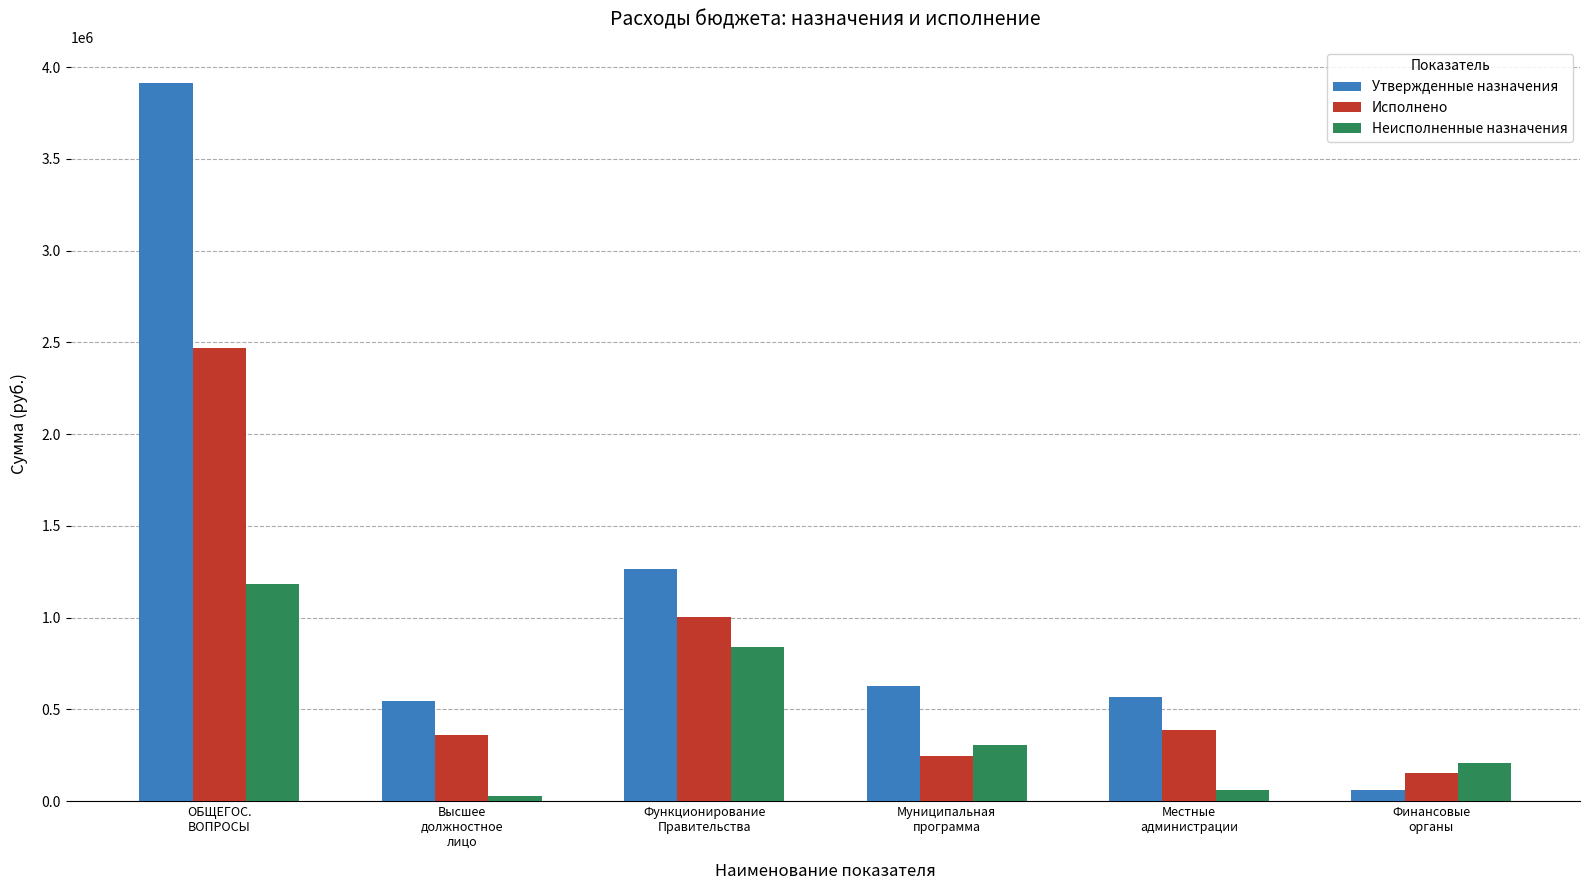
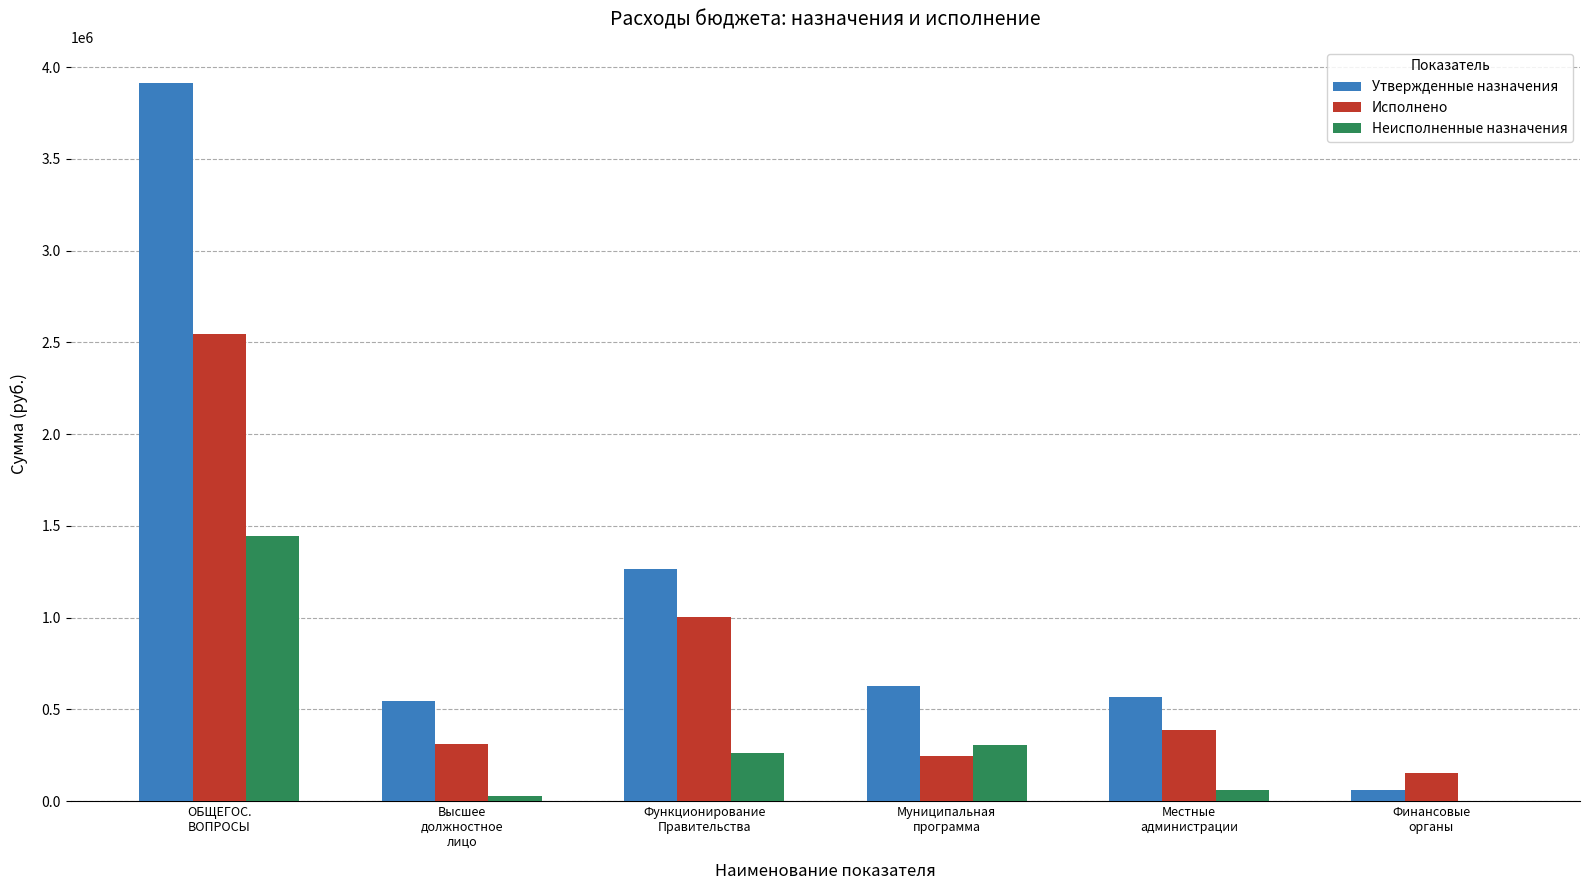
  {
    "Утвержденные назначения": {
      "ОБЩЕГОС. ВОПРОСЫ": 3910000,
      "Высшее должностное лицо": 550000,
      "Функционирование Правительства": 1270000,
      "Муниципальная программа": 630000,
      "Местные администрации": 570000,
      "Финансовые органы": 60000
    },
    "Исполнено": {
-     "ОБЩЕГОС. ВОПРОСЫ": 2470000,
-     "Высшее должностное лицо": 360000,
+     "ОБЩЕГОС. ВОПРОСЫ": 2550000,
+     "Высшее должностное лицо": 310000,
      "Функционирование Правительства": 1000000,
      "Муниципальная программа": 250000,
      "Местные администрации": 390000,
      "Финансовые органы": 150000
    },
    "Неисполненные назначения": {
-     "ОБЩЕГОС. ВОПРОСЫ": 1190000,
+     "ОБЩЕГОС. ВОПРОСЫ": 1450000,
      "Высшее должностное лицо": 30000,
-     "Функционирование Правительства": 840000,
+     "Функционирование Правительства": 260000,
      "Муниципальная программа": 310000,
      "Местные администрации": 60000,
-     "Финансовые органы": 210000
+     "Финансовые органы": 0
    }
  }
